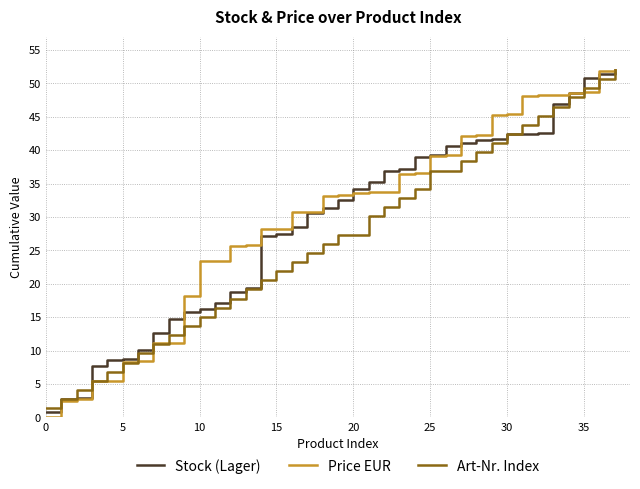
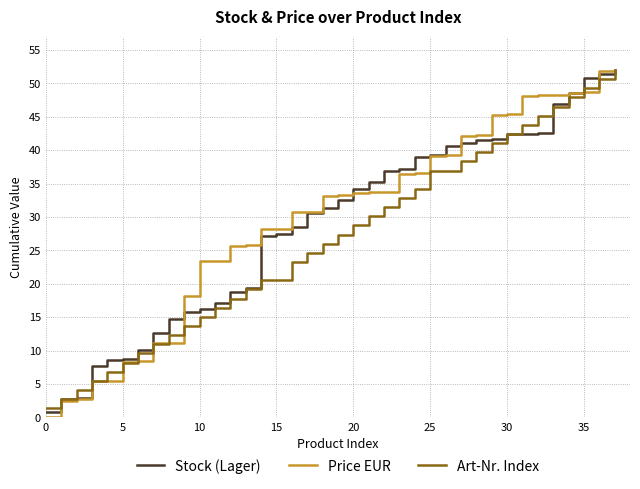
  {
    "Stock (Lager)": {
      "0": 1,
      "5": 9,
      "10": 16,
      "15": 27,
      "20": 34,
      "35": 51
    },
    "Price EUR": {
      "0": 0,
      "10": 23,
      "15": 28,
      "20": 34,
      "30": 45,
      "35": 49
    },
    "Art-Nr. Index": {
      "0": 1,
      "10": 15,
-     "15": 22,
-     "20": 27,
+     "15": 21,
+     "20": 29,
      "25": 37,
      "35": 49
    }
  }
